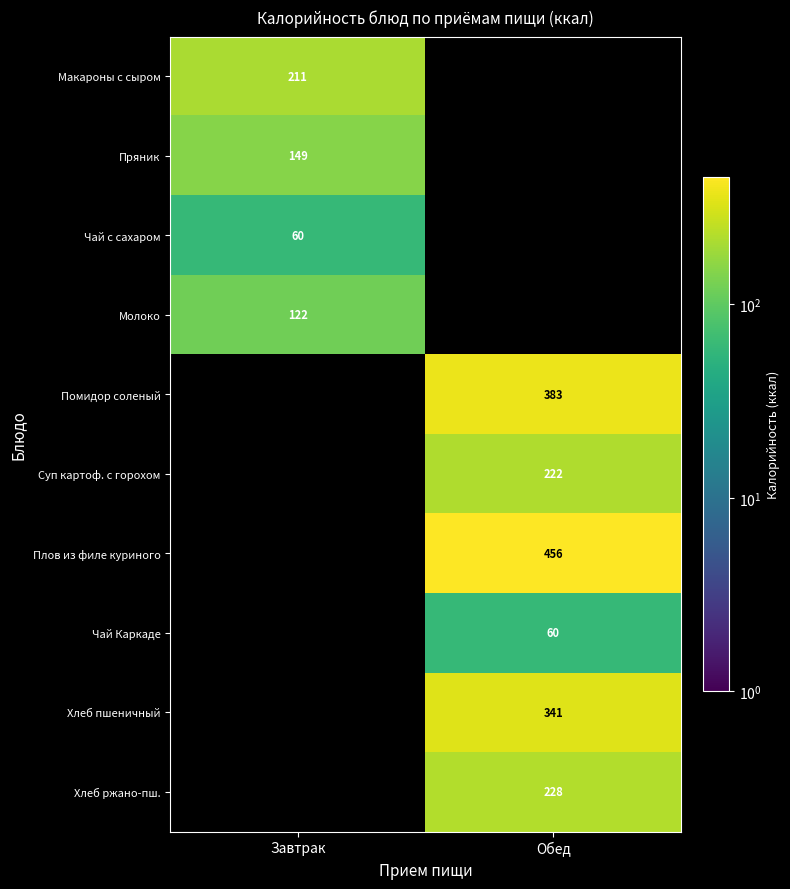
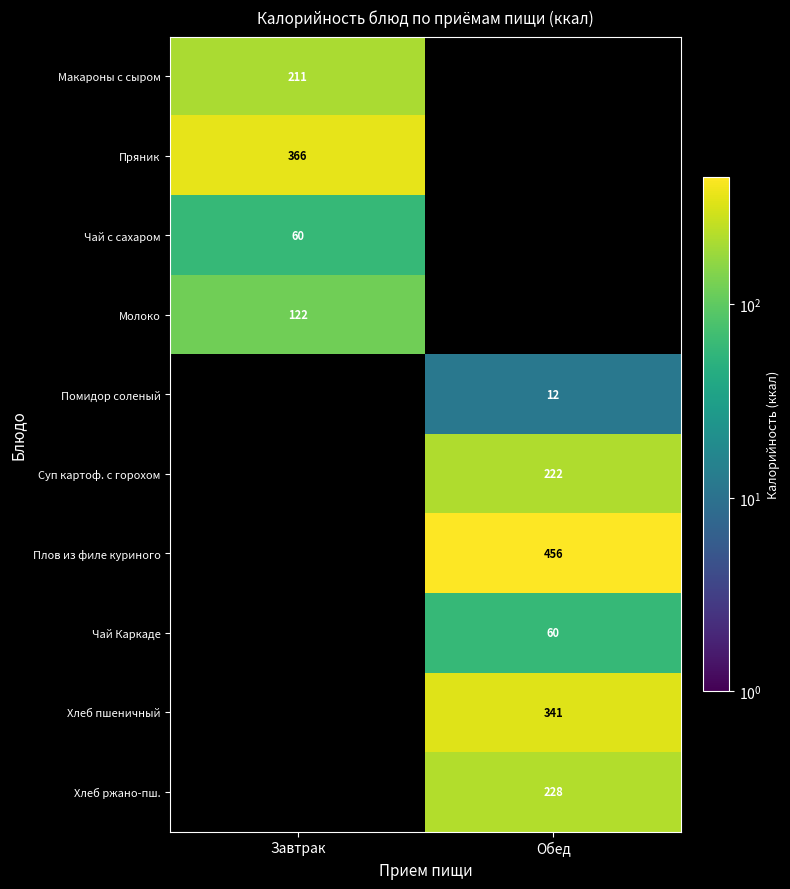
  {
    "Макароны с сыром": {
      "Завтрак": 211
    },
    "Пряник": {
-     "Завтрак": 149
+     "Завтрак": 366
    },
    "Чай с сахаром": {
      "Завтрак": 60
    },
    "Молоко": {
      "Завтрак": 122
    },
    "Помидор соленый": {
-     "Обед": 383
+     "Обед": 12
    },
    "Суп картоф. с горохом": {
      "Обед": 222
    },
    "Плов из филе куриного": {
      "Обед": 456
    },
    "Чай Каркаде": {
      "Обед": 60
    },
    "Хлеб пшеничный": {
      "Обед": 341
    },
    "Хлеб ржано-пш.": {
      "Обед": 228
    }
  }
